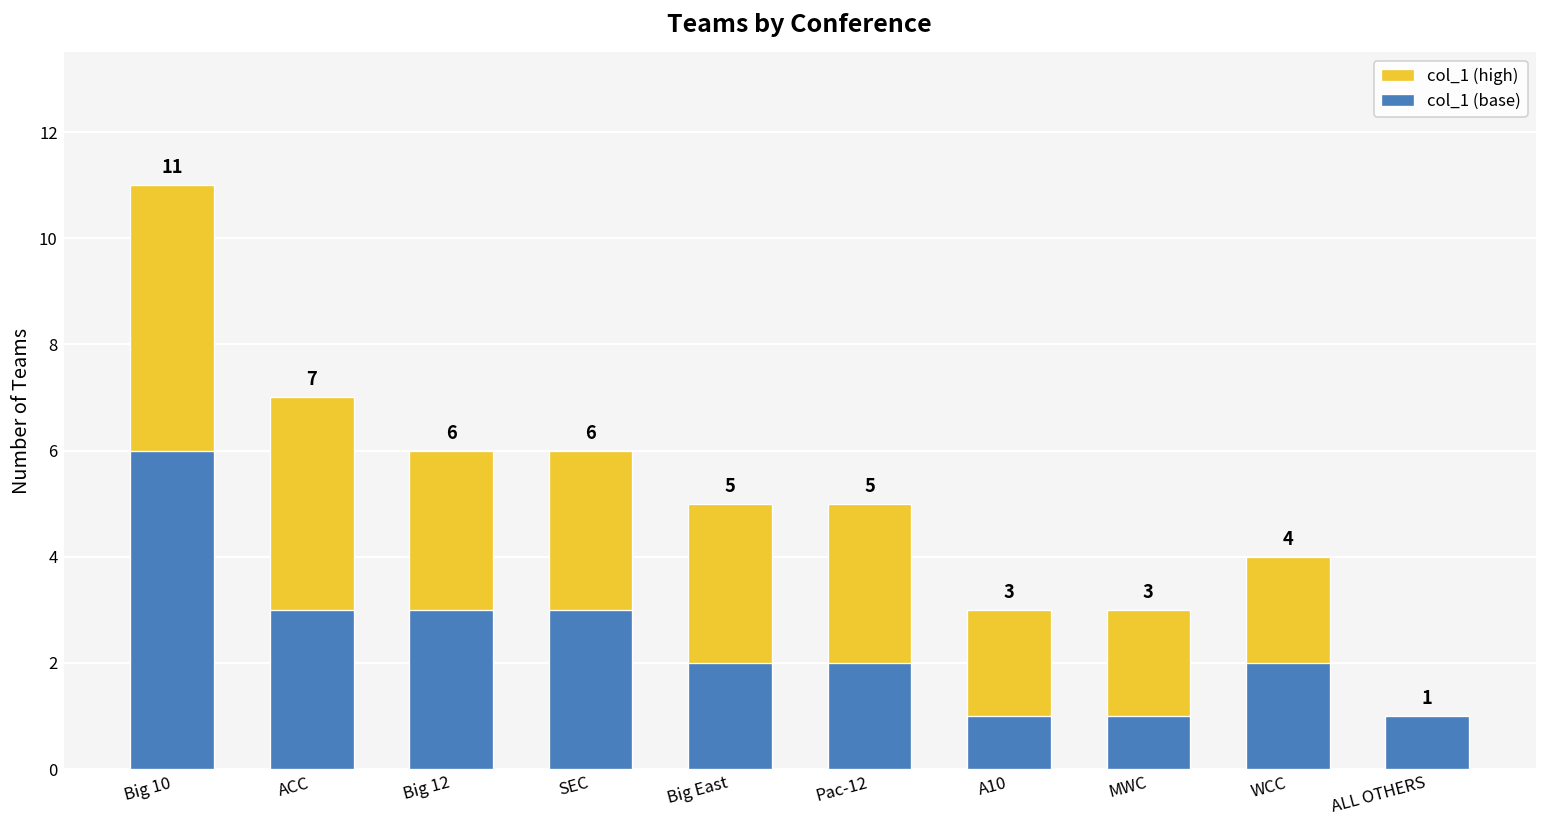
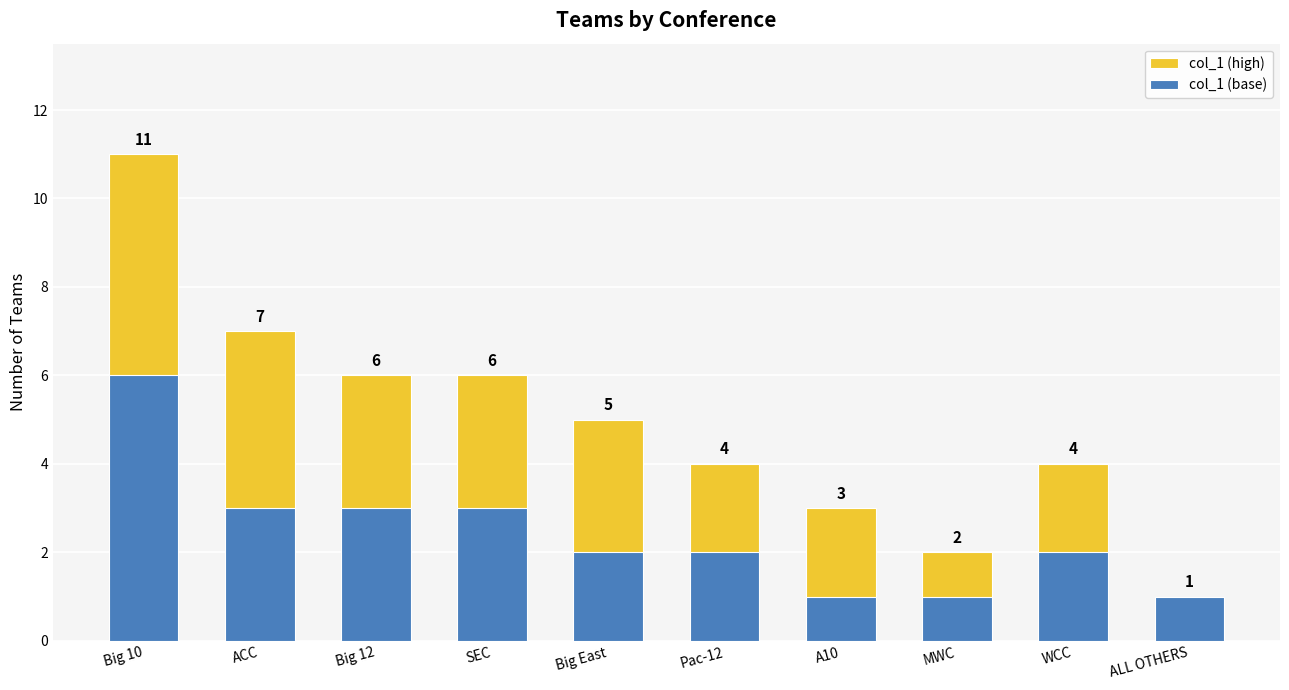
  {
    "col_1 (high)": {
      "Big 10": 11,
      "ACC": 7,
      "Big 12": 6,
      "SEC": 6,
      "Big East": 5,
-     "Pac-12": 5,
+     "Pac-12": 4,
      "A10": 3,
-     "MWC": 3,
+     "MWC": 2,
      "WCC": 4,
      "ALL OTHERS": 1
    },
    "col_1 (base)": {
      "ALL OTHERS": 1
    }
  }
